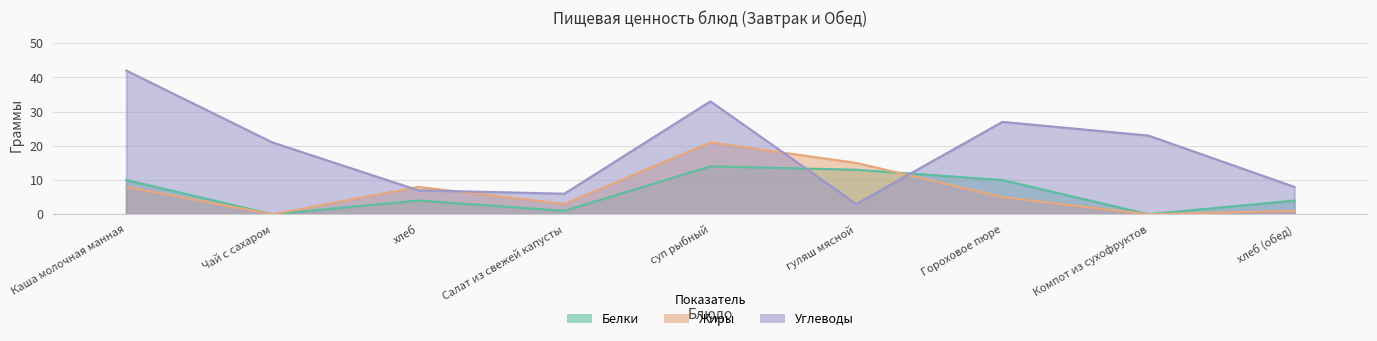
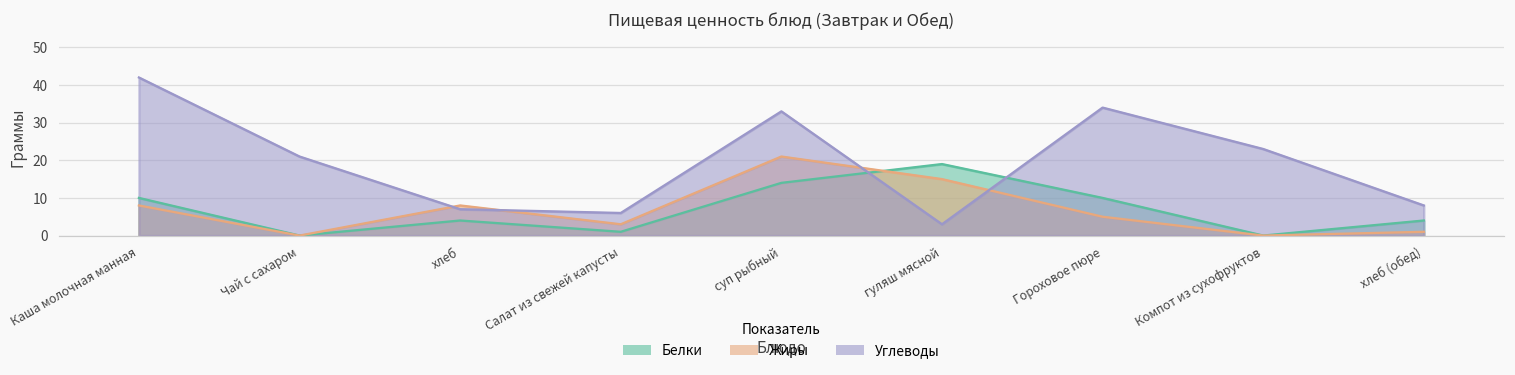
  {
    "Белки": {
      "Каша молочная манная": 10,
      "хлеб": 4,
      "Салат из свежей капусты": 1,
      "суп рыбный": 14,
-     "гуляш мясной": 13,
+     "гуляш мясной": 19,
      "Гороховое пюре": 10,
      "хлеб (обед)": 4
    },
    "Жиры": {
      "Каша молочная манная": 8,
      "хлеб": 8,
      "Салат из свежей капусты": 3,
      "суп рыбный": 21,
      "гуляш мясной": 15,
      "Гороховое пюре": 5,
      "хлеб (обед)": 1
    },
    "Углеводы": {
      "Каша молочная манная": 42,
      "Чай с сахаром": 21,
      "хлеб": 7,
      "Салат из свежей капусты": 6,
      "суп рыбный": 33,
      "гуляш мясной": 3,
-     "Гороховое пюре": 27,
+     "Гороховое пюре": 34,
      "Компот из сухофруктов": 23,
      "хлеб (обед)": 8
    }
  }
